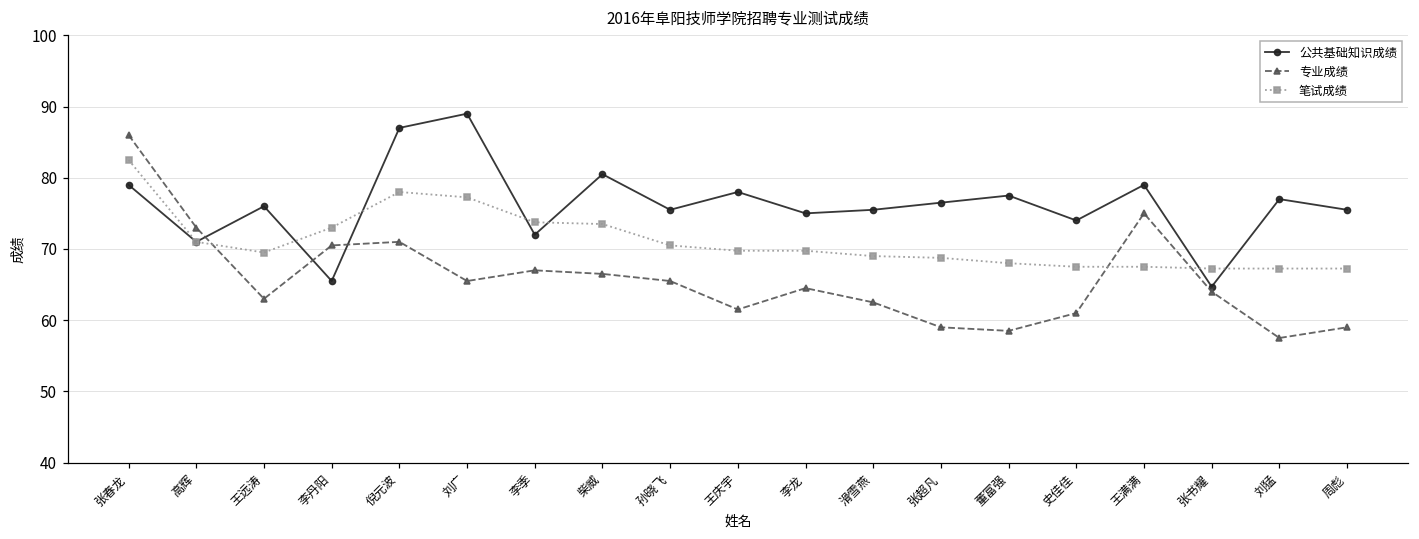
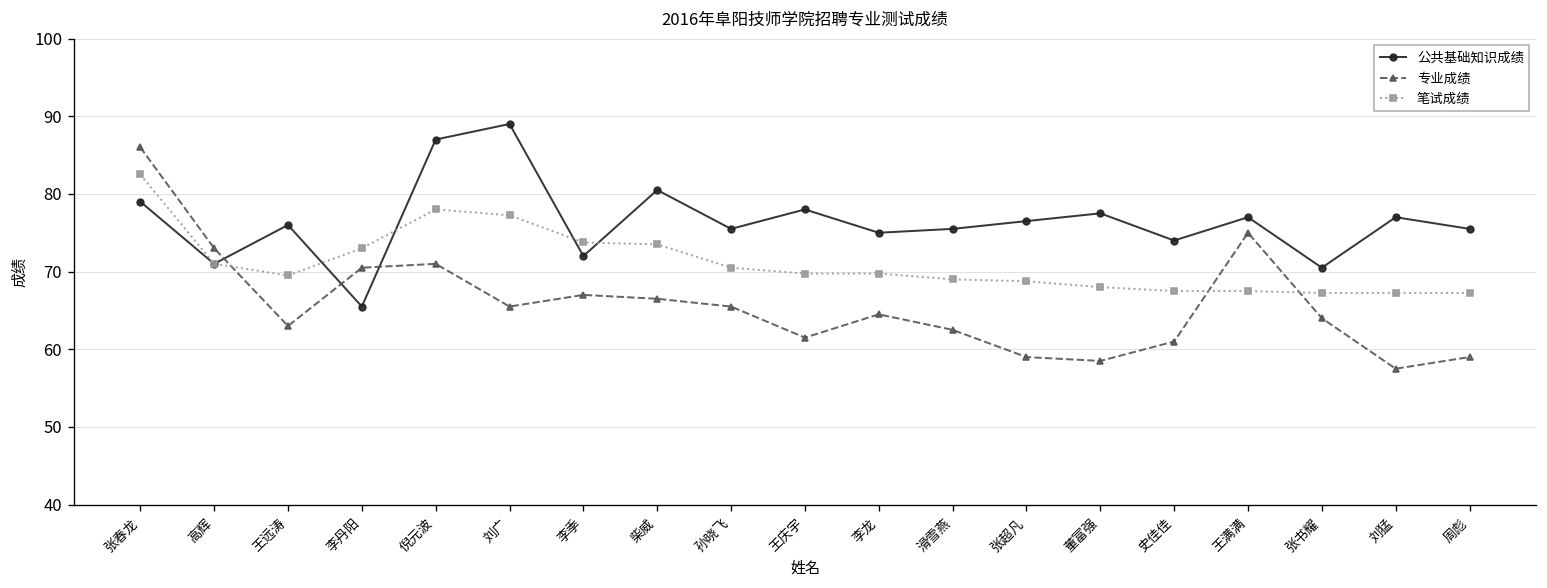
  {
    "公共基础知识成绩": {
      "张春龙": 79,
      "王远涛": 76,
      "李丹阳": 66,
      "倪元波": 87,
      "刘广": 89,
      "李季": 72,
      "柴威": 81,
      "孙晓飞": 76,
      "王庆宇": 78,
      "李龙": 75,
      "滑雪燕": 76,
      "张超凡": 77,
      "董富强": 78,
      "史佳佳": 74,
-     "王满满": 79,
-     "张书耀": 65,
+     "王满满": 77,
+     "张书耀": 71,
      "刘猛": 77,
      "周彪": 76
    },
    "专业成绩": {
      "张春龙": 86,
      "高辉": 73,
      "王远涛": 63,
      "李丹阳": 71,
      "倪元波": 71,
      "刘广": 66,
      "李季": 67,
      "柴威": 67,
      "孙晓飞": 66,
      "王庆宇": 62,
      "李龙": 65,
      "滑雪燕": 63,
      "张超凡": 59,
      "董富强": 59,
      "史佳佳": 61,
      "王满满": 75,
      "张书耀": 64,
      "刘猛": 58,
      "周彪": 59
    },
    "笔试成绩": {
      "张春龙": 83,
      "王远涛": 70,
      "李丹阳": 73,
      "倪元波": 78,
      "刘广": 77,
      "李季": 74,
      "柴威": 74,
      "孙晓飞": 71,
      "王庆宇": 70,
      "李龙": 70,
      "滑雪燕": 69,
      "张超凡": 69,
      "董富强": 68,
      "史佳佳": 68,
      "王满满": 68,
      "张书耀": 67,
      "刘猛": 67,
      "周彪": 67
    }
  }
